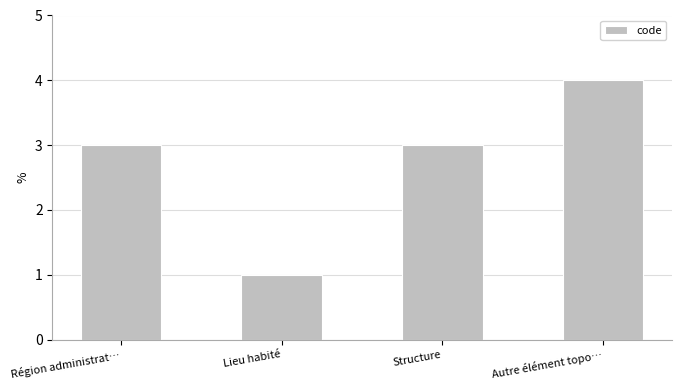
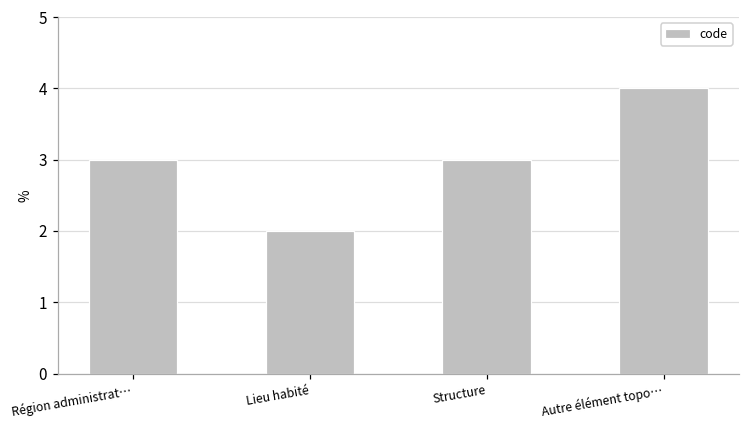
  {
    "Région administrat…": 3,
-   "Lieu habité": 1,
+   "Lieu habité": 2,
    "Structure": 3,
    "Autre élément topo…": 4
  }
